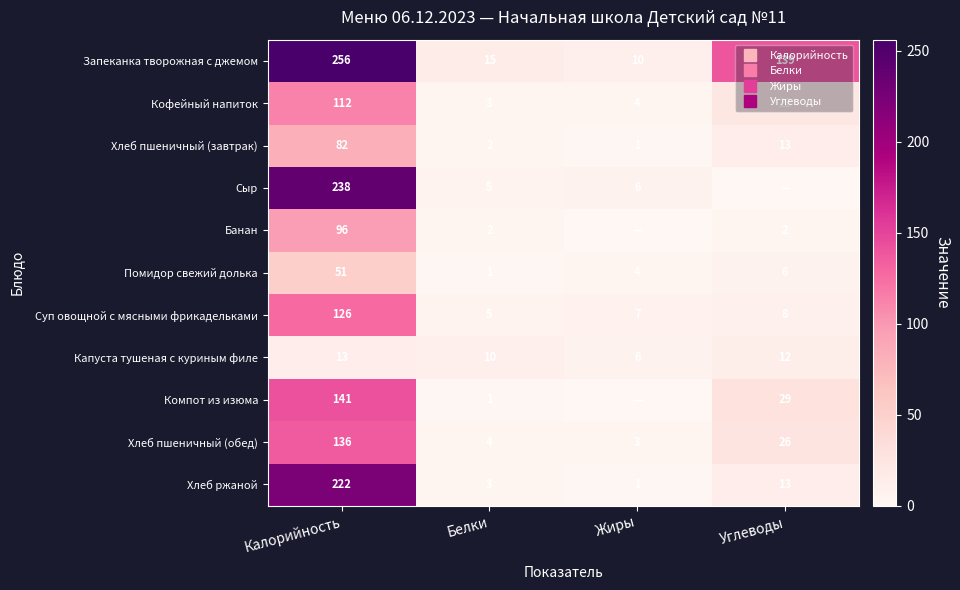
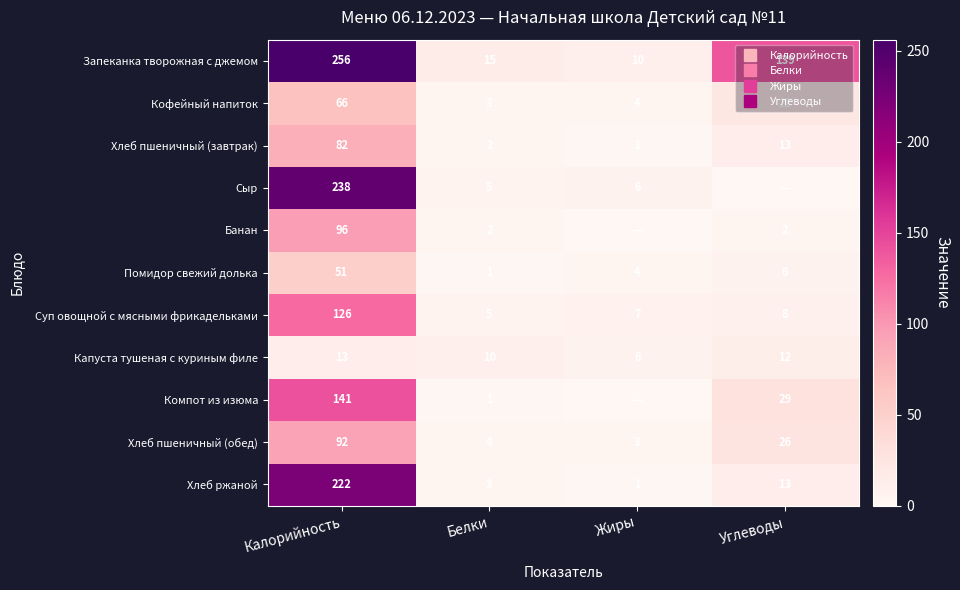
  {
    "Запеканка творожная с джемом": {
      "Калорийность": 256
    },
    "Кофейный напиток": {
-     "Калорийность": 112
+     "Калорийность": 66
    },
    "Хлеб пшеничный (завтрак)": {
      "Калорийность": 82
    },
    "Сыр": {
      "Калорийность": 238
    },
    "Банан": {
      "Калорийность": 96
    },
    "Помидор свежий долька": {
      "Калорийность": 51
    },
    "Суп овощной с мясными фрикадельками": {
      "Калорийность": 126
    },
    "Компот из изюма": {
      "Калорийность": 141
    },
    "Хлеб пшеничный (обед)": {
-     "Калорийность": 136
+     "Калорийность": 92
    },
    "Хлеб ржаной": {
      "Калорийность": 222
    }
  }
